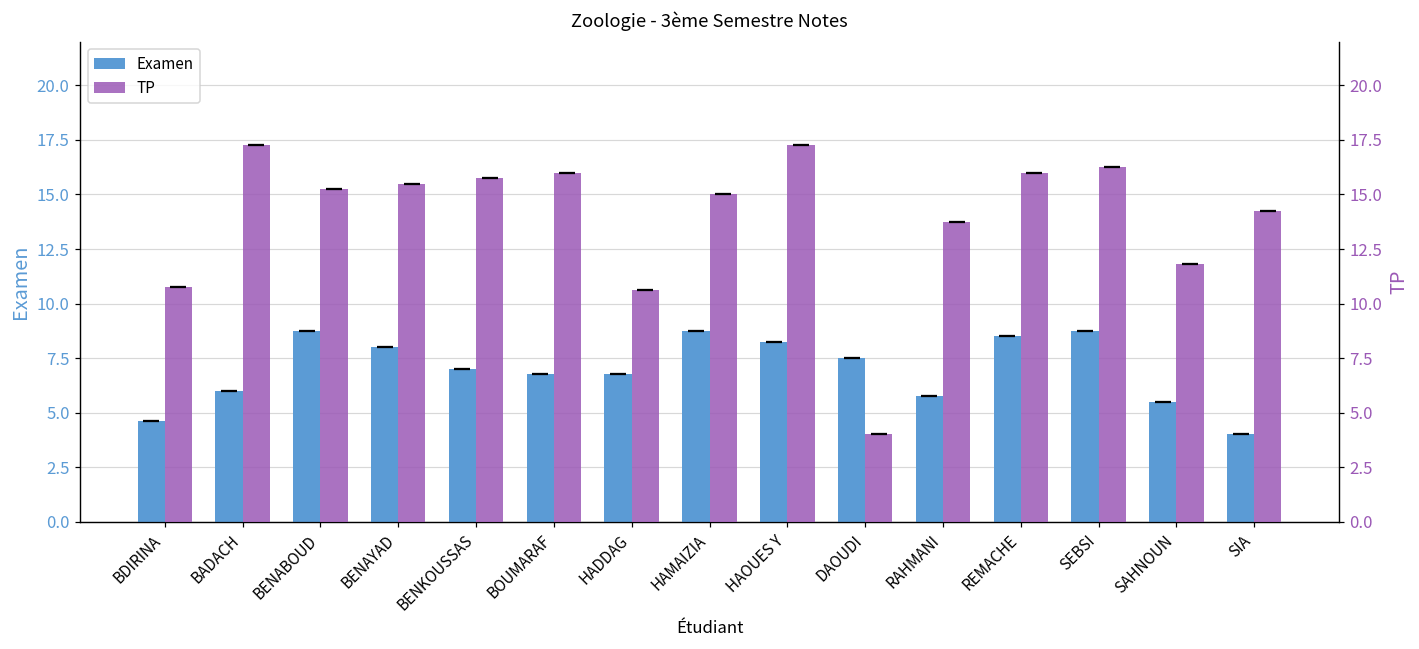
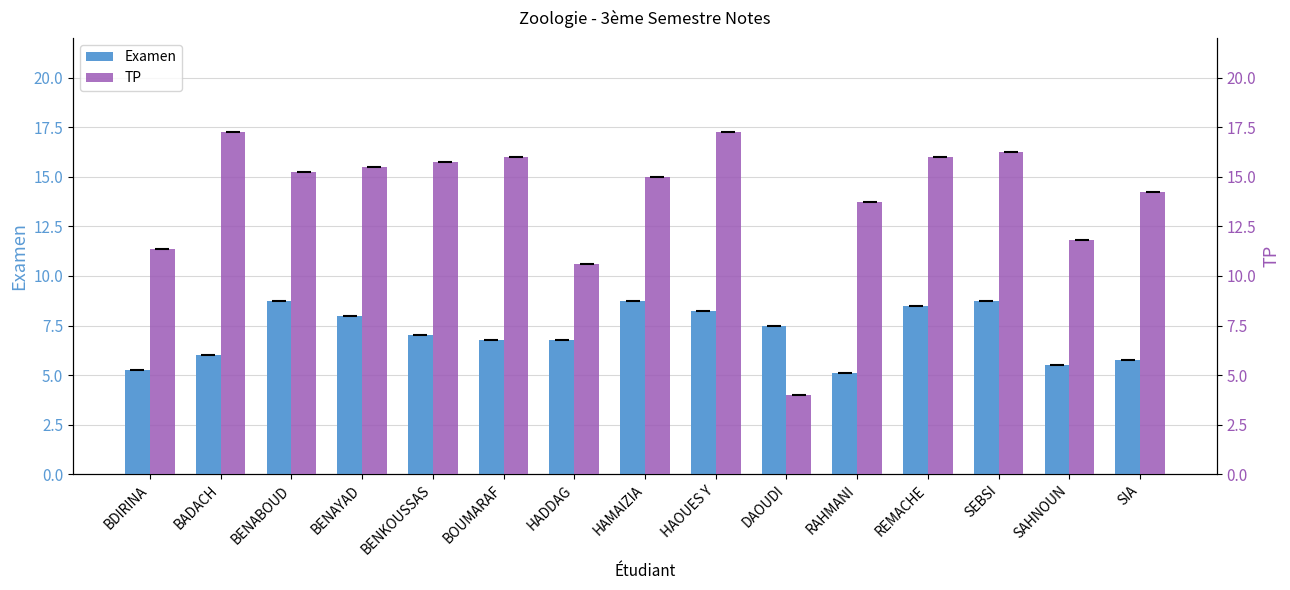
  {
    "Examen": {
-     "BDIRINA": 4.6,
+     "BDIRINA": 5.3,
      "BADACH": 6.0,
      "BENABOUD": 8.8,
      "BENAYAD": 8.0,
      "BENKOUSSAS": 7.0,
      "BOUMARAF": 6.8,
      "HADDAG": 6.8,
      "HAMAIZIA": 8.8,
      "HAOUES Y": 8.3,
      "DAOUDI": 7.5,
-     "RAHMANI": 5.8,
+     "RAHMANI": 5.1,
      "REMACHE": 8.5,
      "SEBSI": 8.8,
      "SAHNOUN": 5.5,
-     "SIA": 4.0
+     "SIA": 5.8
    },
    "TP": {
-     "BDIRINA": 10.8,
+     "BDIRINA": 11.4,
      "BADACH": 17.3,
      "BENABOUD": 15.3,
      "BENAYAD": 15.5,
      "BENKOUSSAS": 15.8,
      "BOUMARAF": 16.0,
      "HADDAG": 10.6,
      "HAMAIZIA": 15.0,
      "HAOUES Y": 17.3,
      "DAOUDI": 4.0,
      "RAHMANI": 13.8,
      "REMACHE": 16.0,
      "SEBSI": 16.3,
      "SAHNOUN": 11.8,
      "SIA": 14.3
    }
  }
